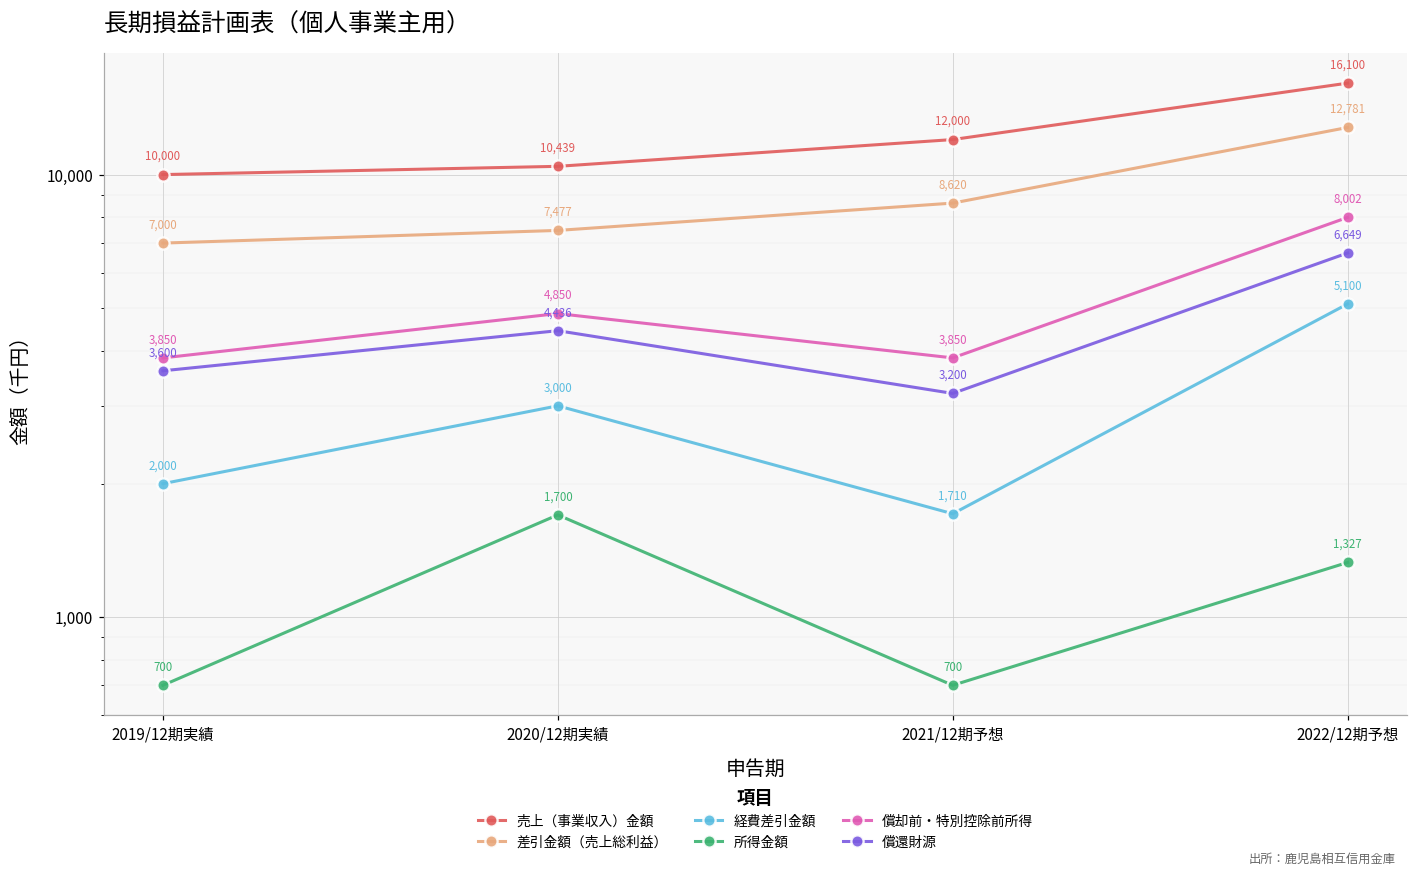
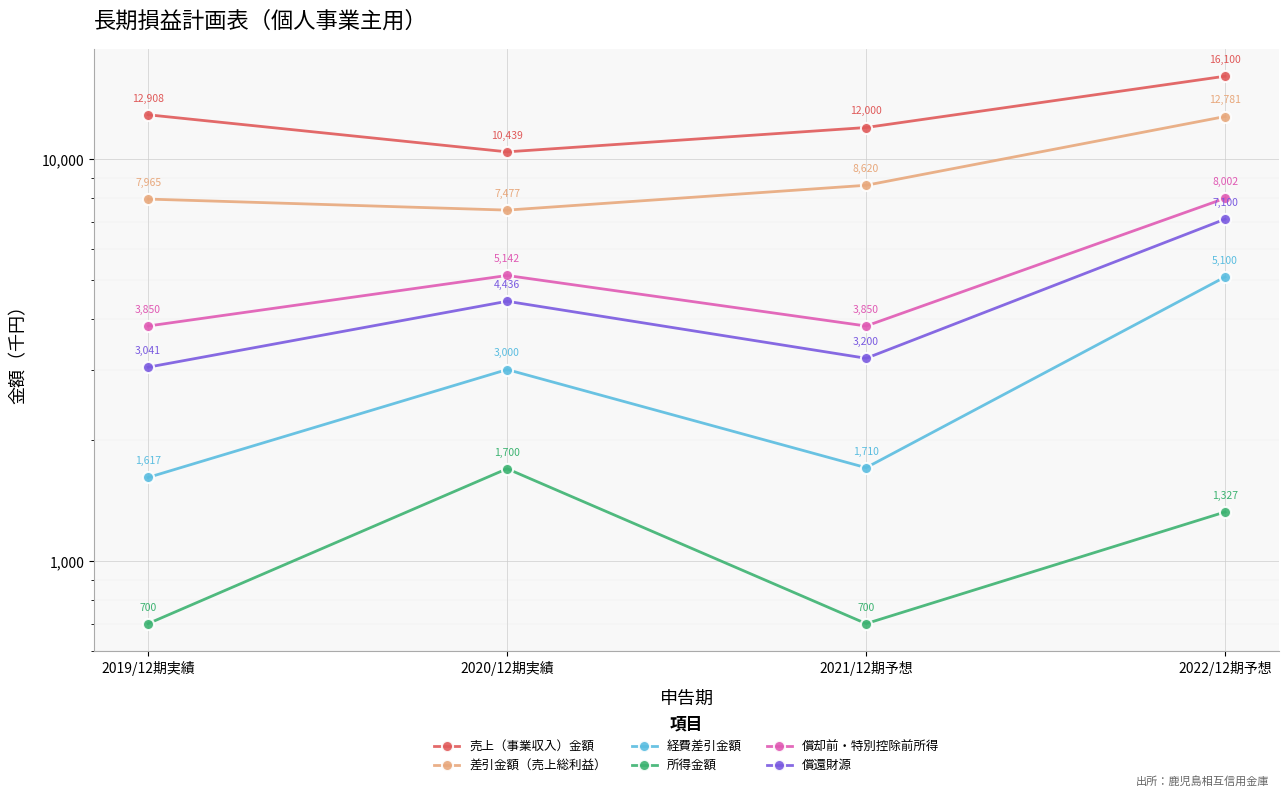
  {
    "売上（事業収入）金額": {
-     "2019/12期実績": "10,000",
+     "2019/12期実績": "12,908",
      "2020/12期実績": "10,439",
      "2021/12期予想": "12,000",
      "2022/12期予想": "16,100"
    },
    "差引金額（売上総利益）": {
-     "2019/12期実績": "7,000",
+     "2019/12期実績": "7,965",
      "2020/12期実績": "7,477",
      "2021/12期予想": "8,620",
      "2022/12期予想": "12,781"
    },
    "経費差引金額": {
-     "2019/12期実績": "2,000",
+     "2019/12期実績": "1,617",
      "2020/12期実績": "3,000",
      "2021/12期予想": "1,710",
      "2022/12期予想": "5,100"
    },
    "所得金額": {
      "2019/12期実績": "700",
      "2020/12期実績": "1,700",
      "2021/12期予想": "700",
      "2022/12期予想": "1,327"
    },
    "償却前・特別控除前所得": {
      "2019/12期実績": "3,850",
-     "2020/12期実績": "4,850",
+     "2020/12期実績": "5,142",
      "2021/12期予想": "3,850",
      "2022/12期予想": "8,002"
    },
    "償還財源": {
-     "2019/12期実績": "3,600",
+     "2019/12期実績": "3,041",
      "2020/12期実績": "4,436",
      "2021/12期予想": "3,200",
-     "2022/12期予想": "6,649"
+     "2022/12期予想": "7,100"
    }
  }
